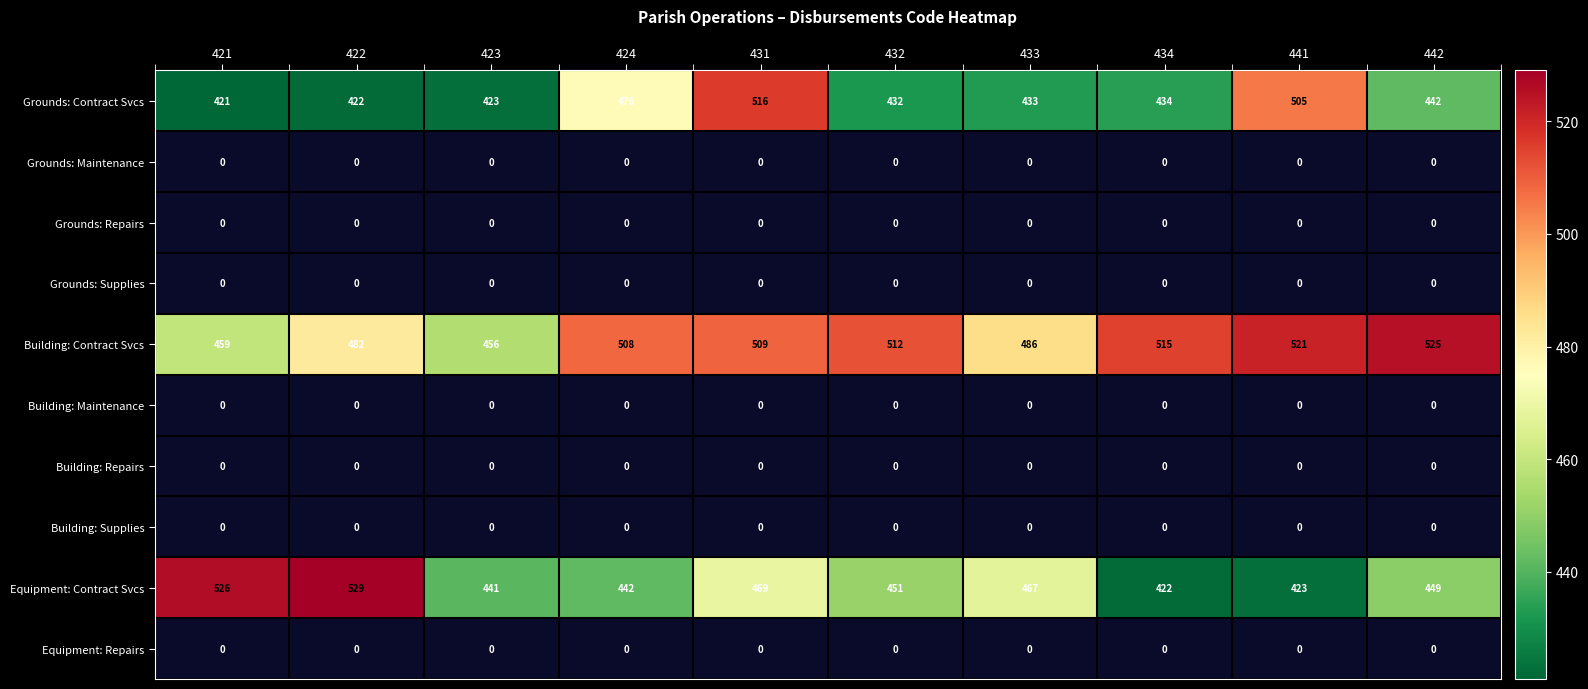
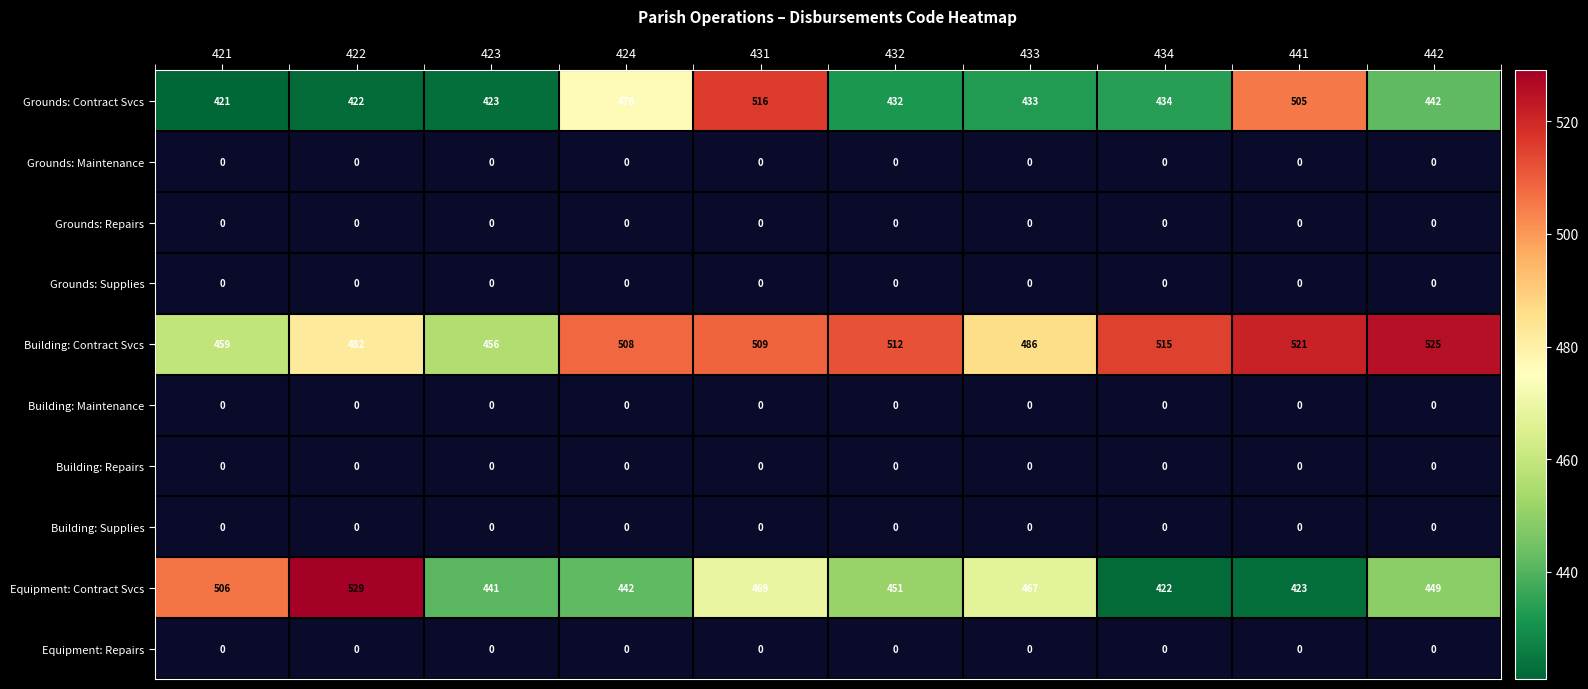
  {
    "Grounds: Contract Svcs": {
      "421": 421,
      "422": 422,
      "423": 423,
      "424": 476,
      "431": 516,
      "432": 432,
      "433": 433,
      "434": 434,
      "441": 505,
      "442": 442
    },
    "Building: Contract Svcs": {
      "421": 459,
      "422": 482,
      "423": 456,
      "424": 508,
      "431": 509,
      "432": 512,
      "433": 486,
      "434": 515,
      "441": 521,
      "442": 525
    },
    "Equipment: Contract Svcs": {
-     "421": 526,
+     "421": 506,
      "422": 529,
      "423": 441,
      "424": 442,
      "431": 469,
      "432": 451,
      "433": 467,
      "434": 422,
      "441": 423,
      "442": 449
    }
  }
